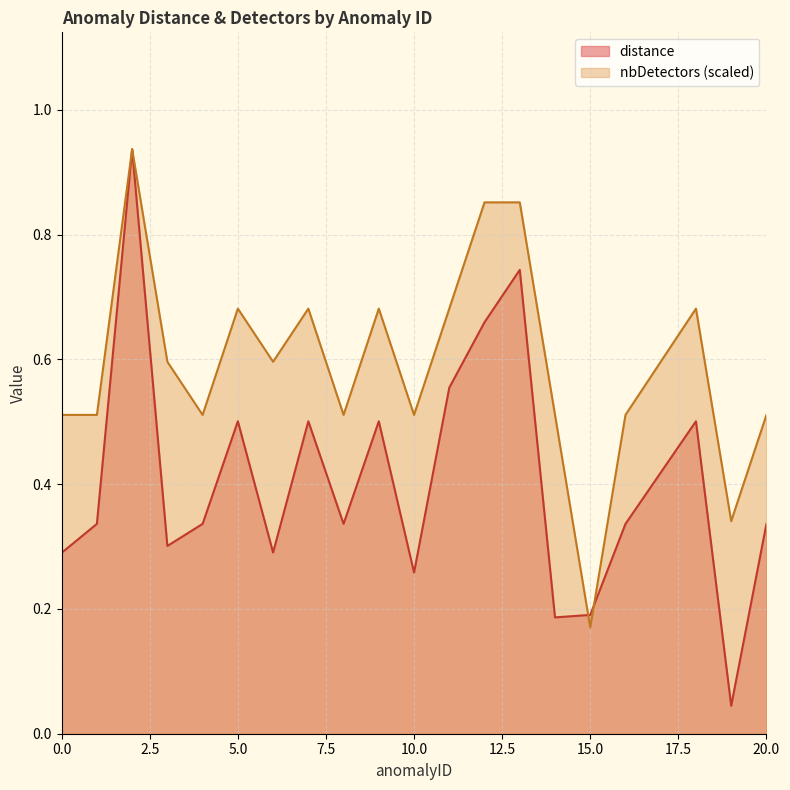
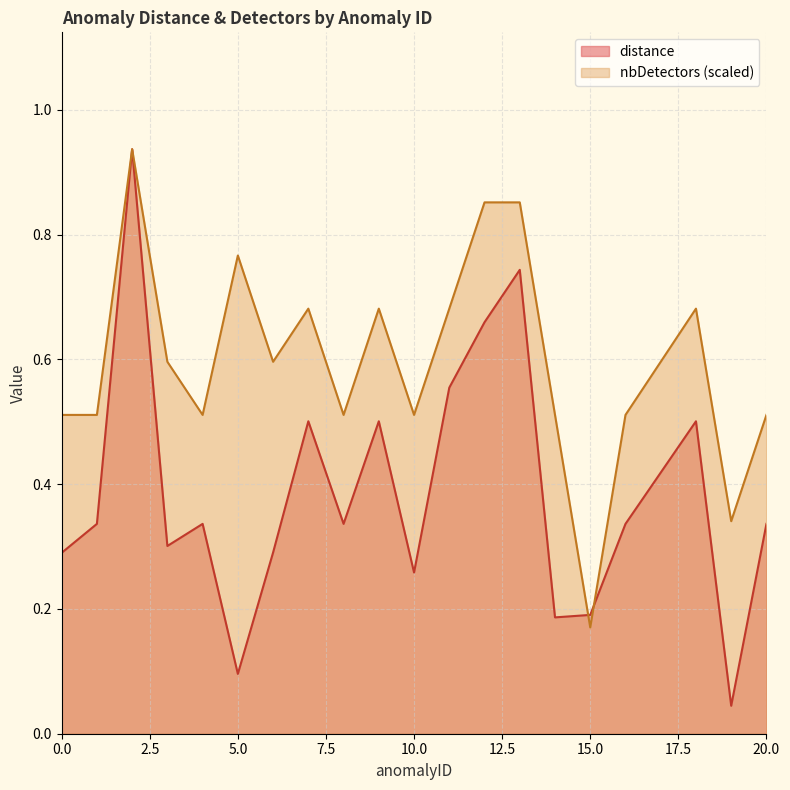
  {
    "distance": {
      "0.0": 0.29,
-     "5.0": 0.50,
+     "5.0": 0.10,
      "10.0": 0.26,
      "15.0": 0.19,
      "20.0": 0.34
    },
    "nbDetectors (scaled)": {
      "0.0": 0.51,
-     "5.0": 0.68,
+     "5.0": 0.77,
      "10.0": 0.51,
      "15.0": 0.17,
      "20.0": 0.51
    }
  }
